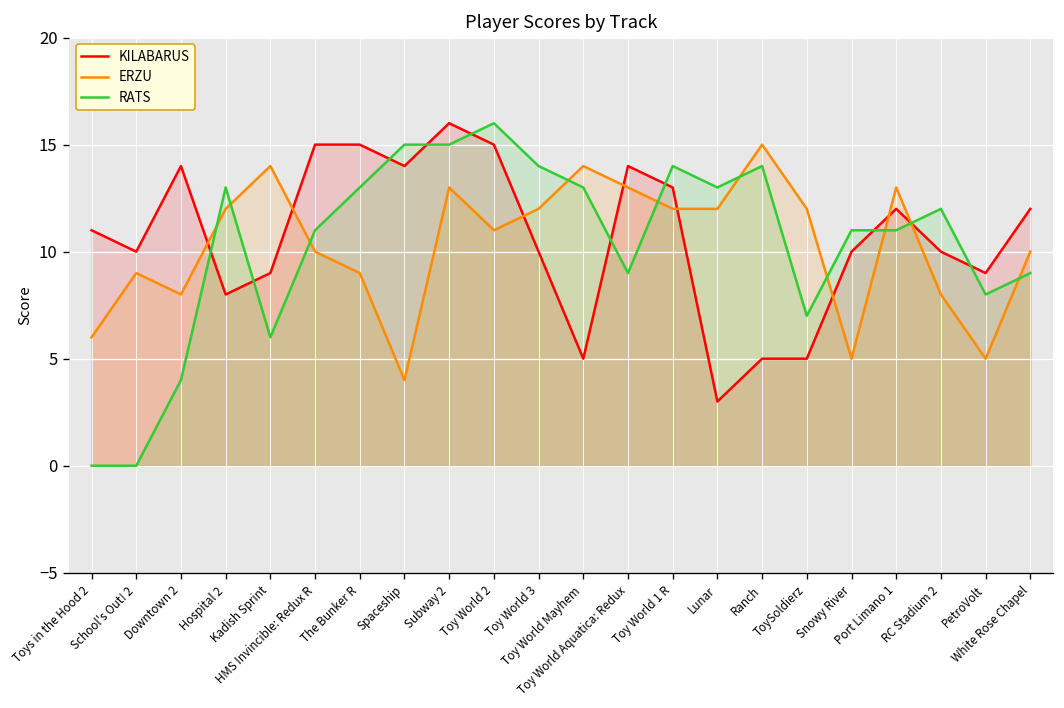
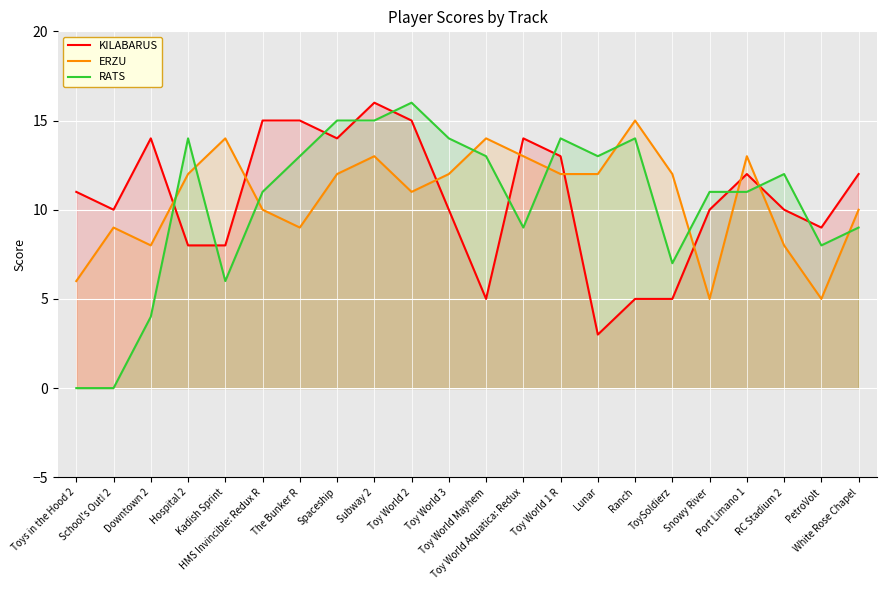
  {
    "KILABARUS": {
      "Toys in the Hood 2": 11,
      "School's Out! 2": 10,
      "Downtown 2": 14,
      "Hospital 2": 8,
-     "Kadish Sprint": 9,
+     "Kadish Sprint": 8,
      "HMS Invincible: Redux R": 15,
      "The Bunker R": 15,
      "Spaceship": 14,
      "Subway 2": 16,
      "Toy World 2": 15,
      "Toy World 3": 10,
      "Toy World Mayhem": 5,
      "Toy World Aquatica: Redux": 14,
      "Toy World 1 R": 13,
      "Lunar": 3,
      "Ranch": 5,
      "ToySoldierz": 5,
      "Snowy River": 10,
      "Port Limano 1": 12,
      "RC Stadium 2": 10,
      "PetroVolt": 9,
      "White Rose Chapel": 12
    },
    "ERZU": {
      "Toys in the Hood 2": 6,
      "School's Out! 2": 9,
      "Downtown 2": 8,
      "Hospital 2": 12,
      "Kadish Sprint": 14,
      "HMS Invincible: Redux R": 10,
      "The Bunker R": 9,
-     "Spaceship": 4,
+     "Spaceship": 12,
      "Subway 2": 13,
      "Toy World 2": 11,
      "Toy World 3": 12,
      "Toy World Mayhem": 14,
      "Toy World Aquatica: Redux": 13,
      "Toy World 1 R": 12,
      "Lunar": 12,
      "Ranch": 15,
      "ToySoldierz": 12,
      "Snowy River": 5,
      "Port Limano 1": 13,
      "RC Stadium 2": 8,
      "PetroVolt": 5,
      "White Rose Chapel": 10
    },
    "RATS": {
      "Toys in the Hood 2": 0,
      "School's Out! 2": 0,
      "Downtown 2": 4,
-     "Hospital 2": 13,
+     "Hospital 2": 14,
      "Kadish Sprint": 6,
      "HMS Invincible: Redux R": 11,
      "The Bunker R": 13,
      "Spaceship": 15,
      "Subway 2": 15,
      "Toy World 2": 16,
      "Toy World 3": 14,
      "Toy World Mayhem": 13,
      "Toy World Aquatica: Redux": 9,
      "Toy World 1 R": 14,
      "Lunar": 13,
      "Ranch": 14,
      "ToySoldierz": 7,
      "Snowy River": 11,
      "Port Limano 1": 11,
      "RC Stadium 2": 12,
      "PetroVolt": 8,
      "White Rose Chapel": 9
    }
  }
